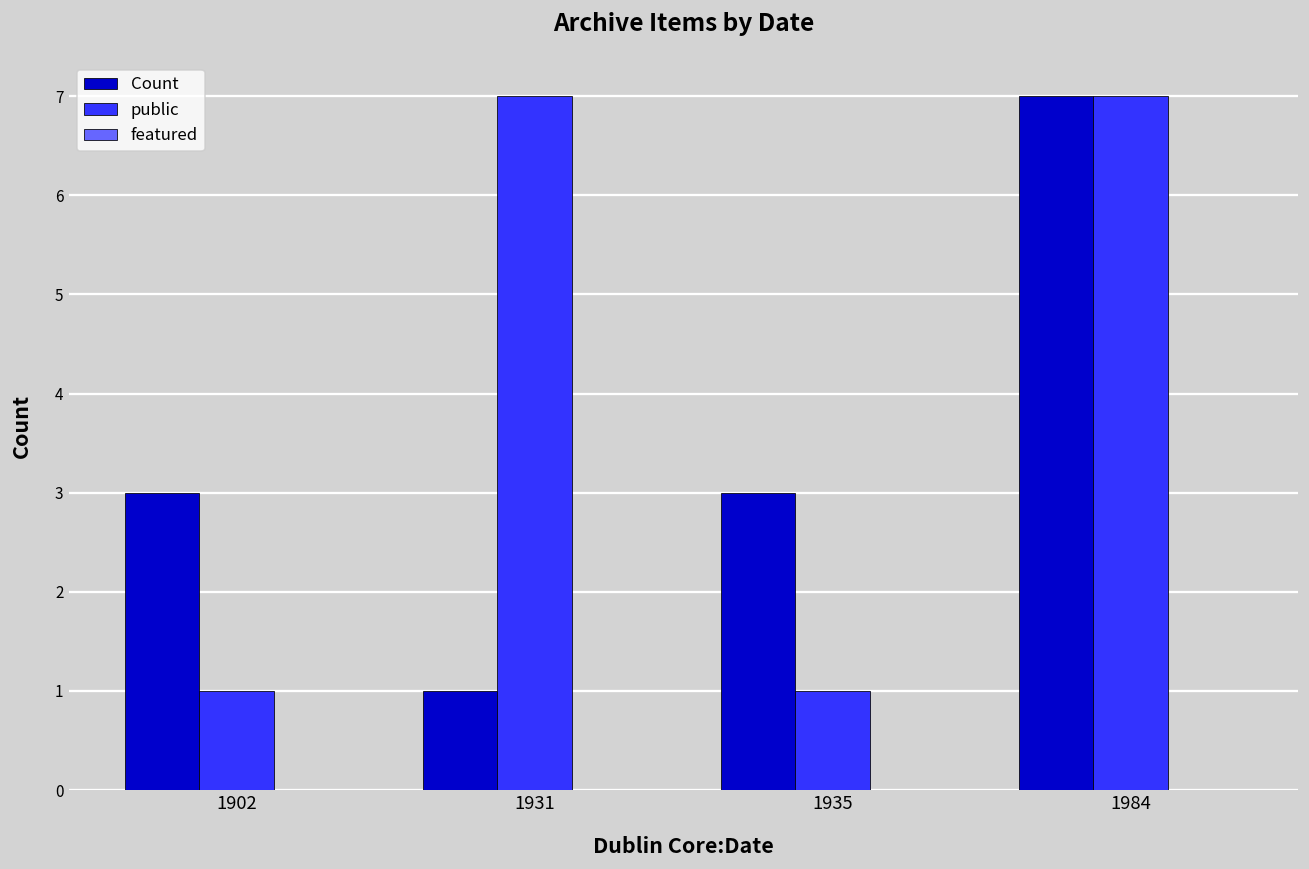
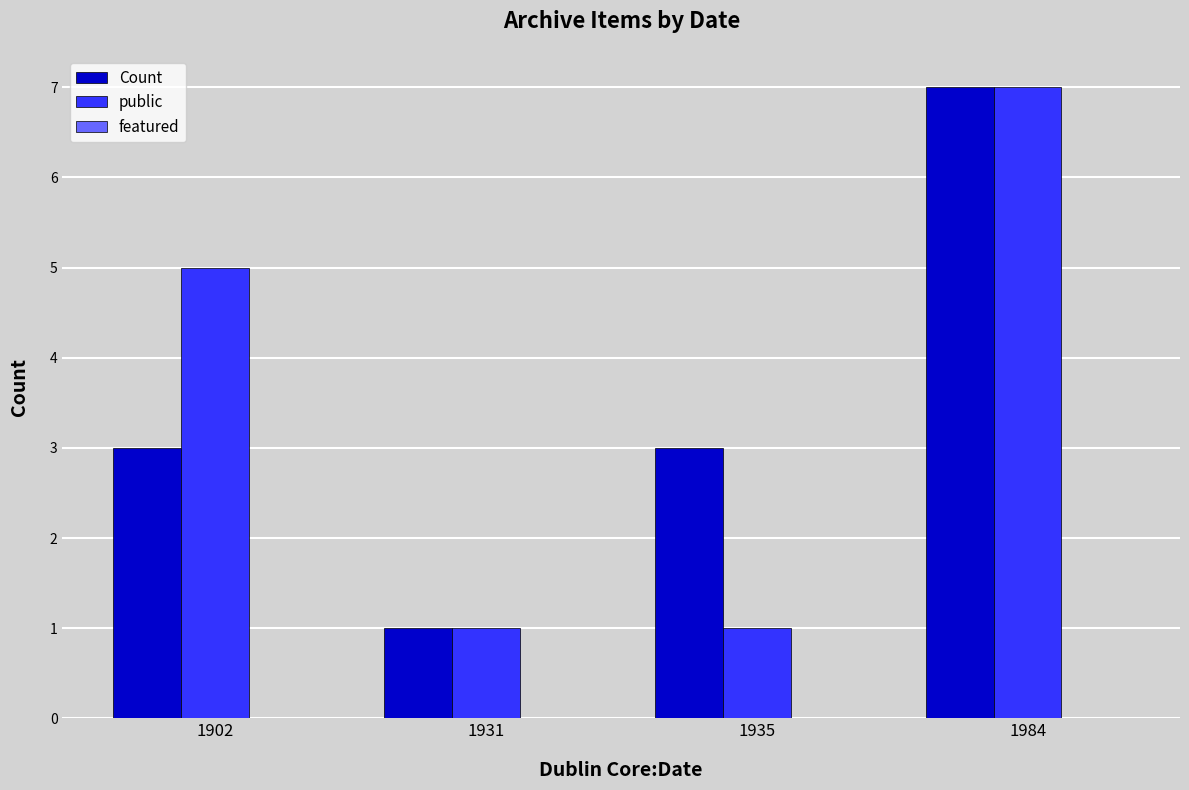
  {
    "Count": {
      "1902": 3,
      "1931": 1,
      "1935": 3,
      "1984": 7
    },
    "public": {
-     "1902": 1,
-     "1931": 7,
+     "1902": 5,
+     "1931": 1,
      "1935": 1,
      "1984": 7
    },
    "featured": {
      "1902": 0,
      "1931": 0,
      "1935": 0,
      "1984": 0
    }
  }
